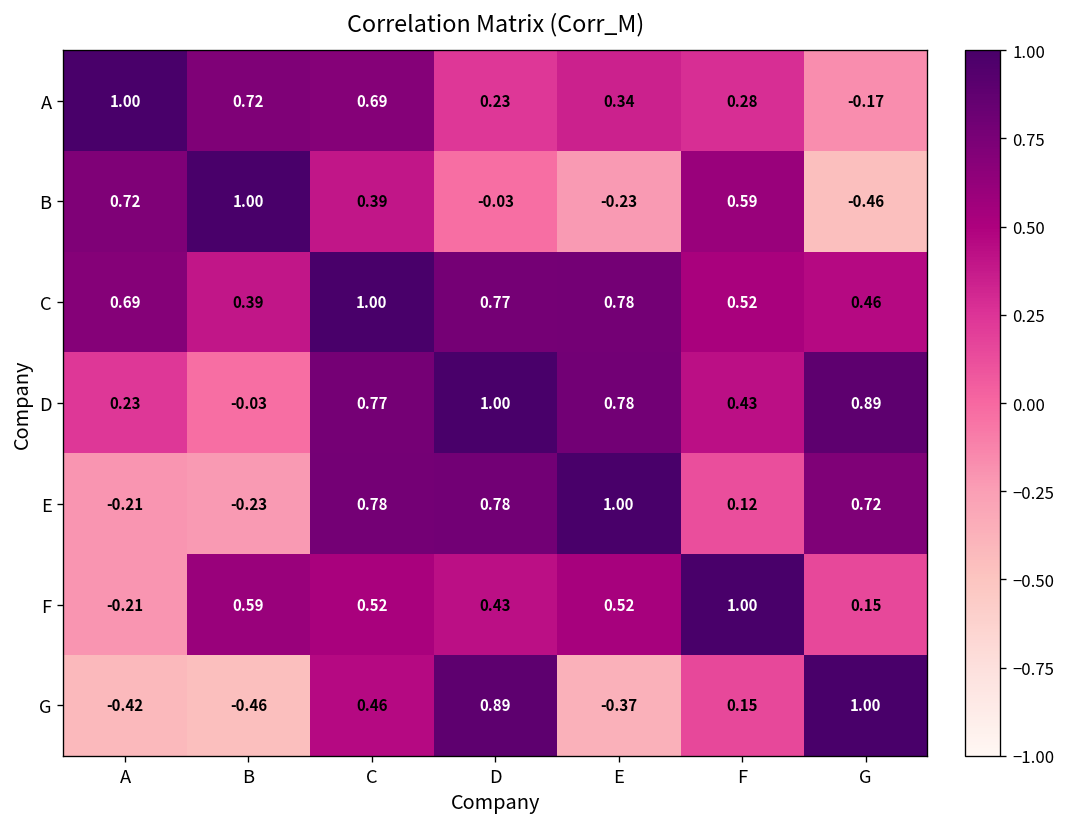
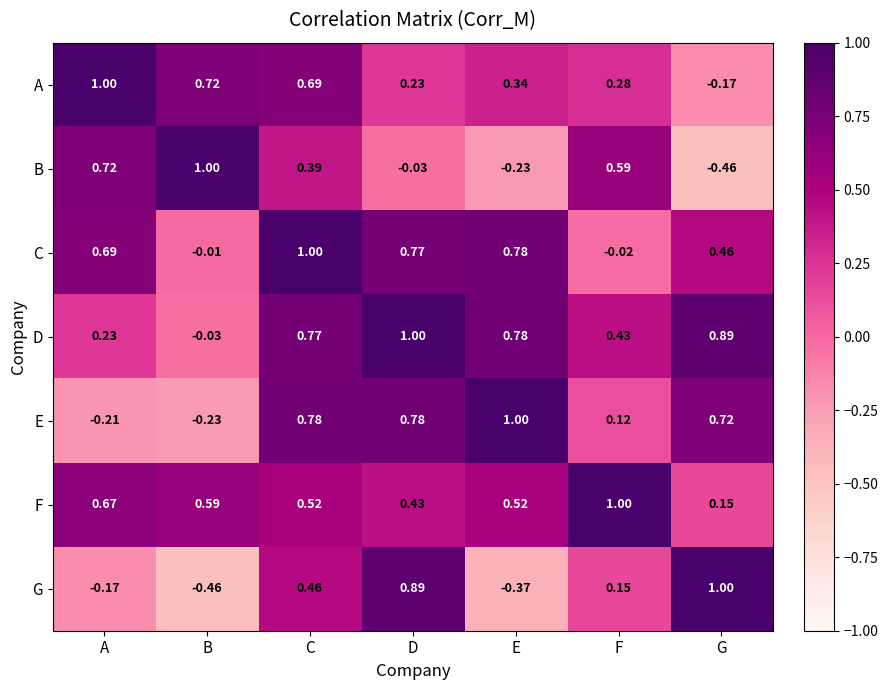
  {
    "A": {
      "A": 1.00,
      "B": 0.72,
      "C": 0.69,
      "D": 0.23,
      "E": 0.34,
      "F": 0.28,
      "G": -0.17
    },
    "B": {
      "A": 0.72,
      "B": 1.00,
      "C": 0.39,
      "D": -0.03,
      "E": -0.23,
      "F": 0.59,
      "G": -0.46
    },
    "C": {
      "A": 0.69,
-     "B": 0.39,
+     "B": -0.01,
      "C": 1.00,
      "D": 0.77,
      "E": 0.78,
-     "F": 0.52,
+     "F": -0.02,
      "G": 0.46
    },
    "D": {
      "A": 0.23,
      "B": -0.03,
      "C": 0.77,
      "D": 1.00,
      "E": 0.78,
      "F": 0.43,
      "G": 0.89
    },
    "E": {
      "A": -0.21,
      "B": -0.23,
      "C": 0.78,
      "D": 0.78,
      "E": 1.00,
      "F": 0.12,
      "G": 0.72
    },
    "F": {
-     "A": -0.21,
+     "A": 0.67,
      "B": 0.59,
      "C": 0.52,
      "D": 0.43,
      "E": 0.52,
      "F": 1.00,
      "G": 0.15
    },
    "G": {
-     "A": -0.42,
+     "A": -0.17,
      "B": -0.46,
      "C": 0.46,
      "D": 0.89,
      "E": -0.37,
      "F": 0.15,
      "G": 1.00
    }
  }
